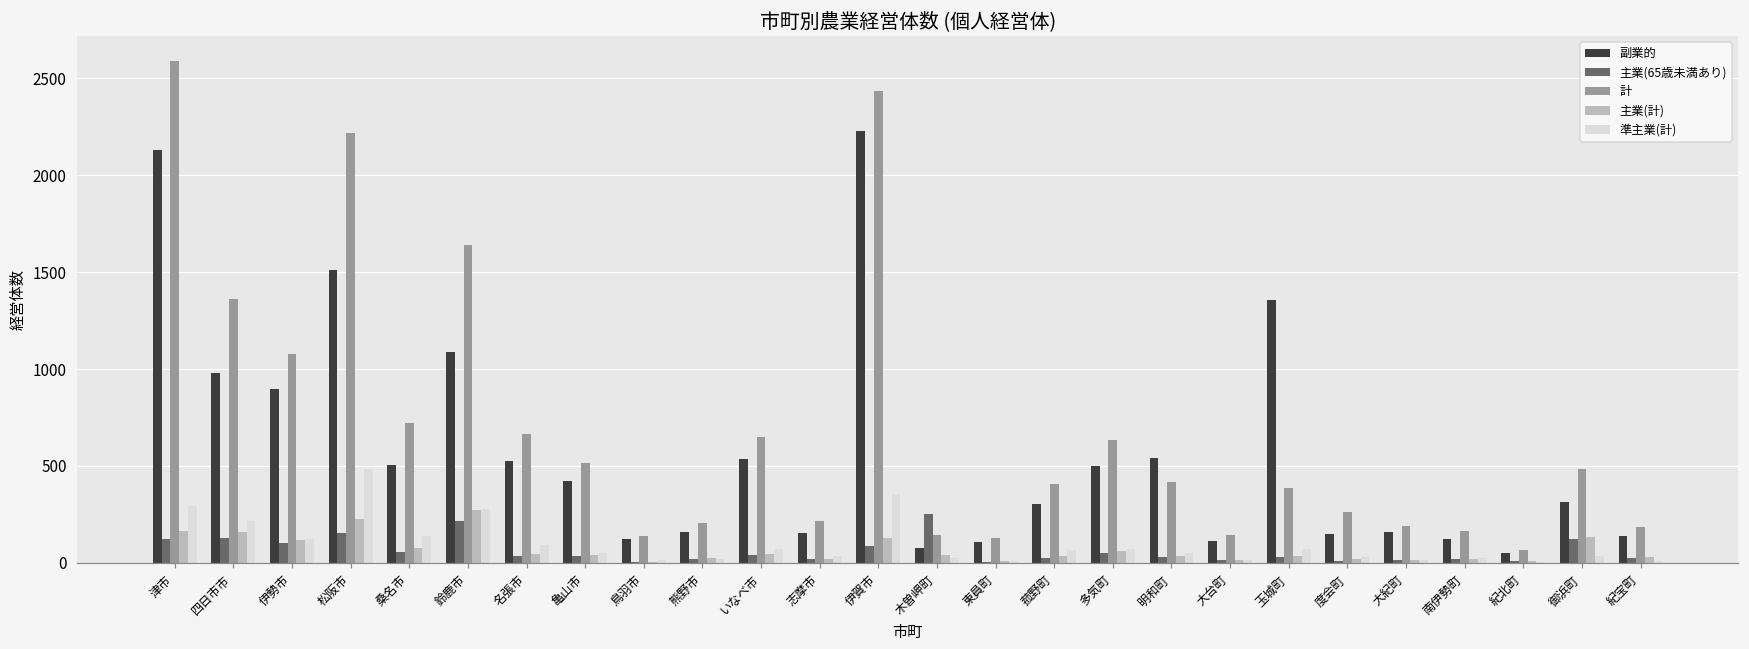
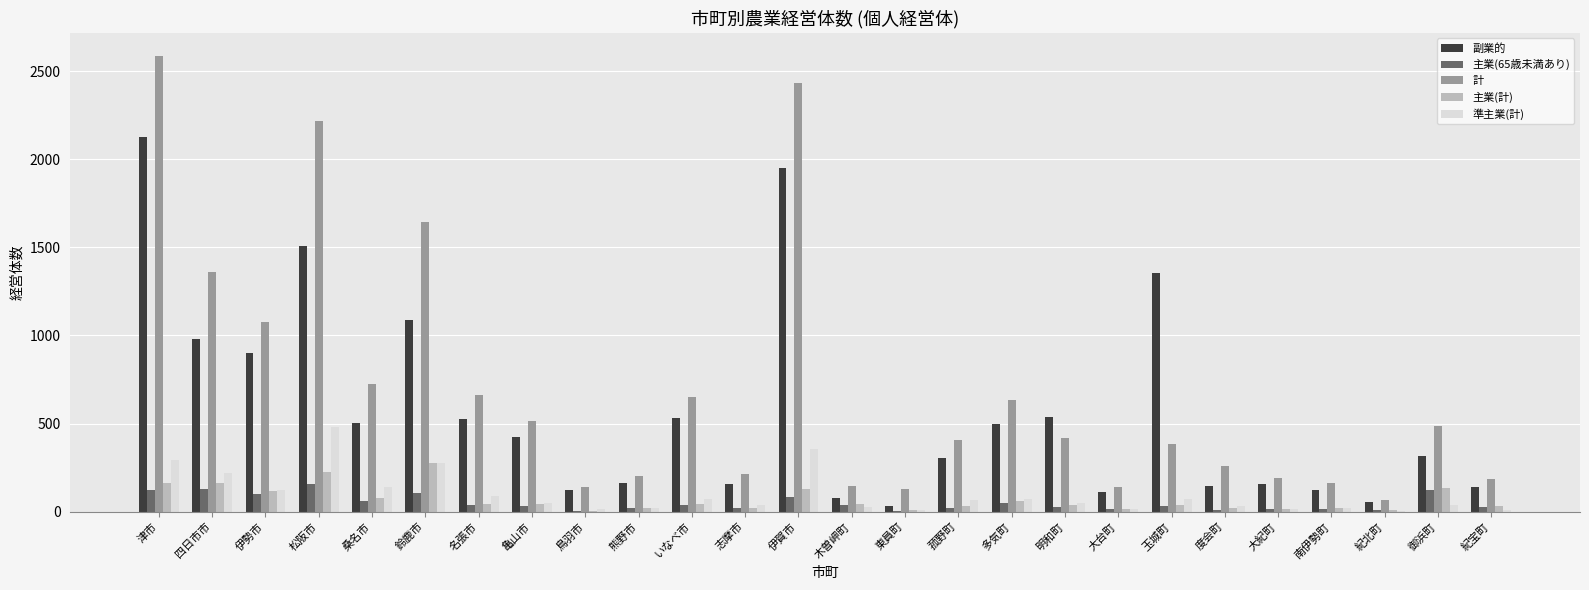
  {
    "副業的": {
      "津市": 2130,
      "四日市市": 980,
      "伊勢市": 900,
      "松阪市": 1510,
      "桑名市": 500,
      "鈴鹿市": 1090,
      "名張市": 530,
      "亀山市": 420,
      "鳥羽市": 120,
      "熊野市": 160,
      "いなべ市": 530,
      "志摩市": 160,
-     "伊賀市": 2230,
+     "伊賀市": 1950,
      "木曽岬町": 80,
-     "東員町": 110,
+     "東員町": 30,
      "菰野町": 310,
      "多気町": 500,
      "明和町": 540,
      "大台町": 110,
      "玉城町": 1350,
      "度会町": 150,
      "大紀町": 160,
      "南伊勢町": 120,
      "紀北町": 50,
      "御浜町": 320,
      "紀宝町": 140
    },
    "主業(65歳未満あり)": {
      "津市": 130,
      "四日市市": 130,
      "伊勢市": 100,
      "松阪市": 160,
      "桑名市": 60,
-     "鈴鹿市": 220,
+     "鈴鹿市": 100,
      "名張市": 40,
      "亀山市": 30,
      "熊野市": 20,
      "いなべ市": 40,
      "志摩市": 20,
      "伊賀市": 90,
-     "木曽岬町": 250,
+     "木曽岬町": 40,
      "菰野町": 20,
      "多気町": 50,
      "明和町": 30,
      "玉城町": 30,
      "南伊勢町": 20,
      "御浜町": 120,
      "紀宝町": 30
    }
  }
